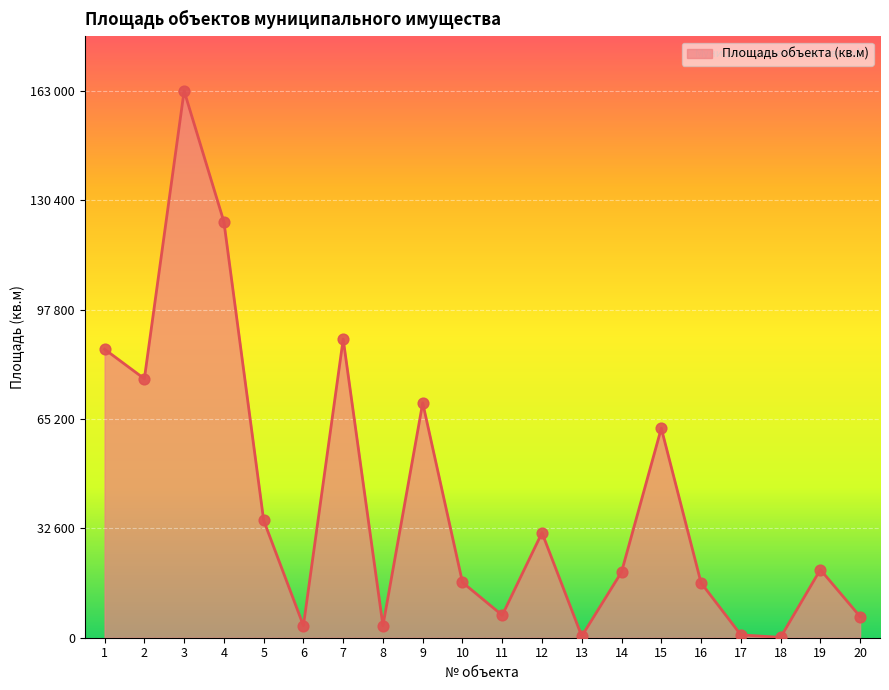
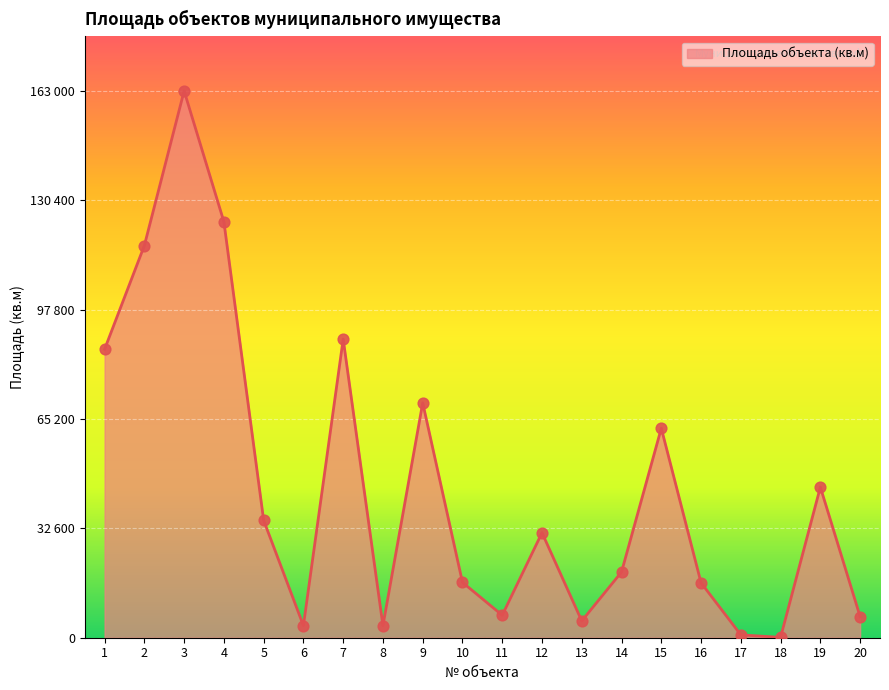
  {
    "1": 86000,
-   "2": 77000,
+   "2": 117000,
    "3": 163000,
    "4": 124000,
    "5": 35000,
    "6": 4000,
    "7": 89000,
    "8": 4000,
    "9": 70000,
    "10": 17000,
    "11": 7000,
    "12": 31000,
-   "13": 0,
+   "13": 5000,
    "14": 20000,
    "15": 62000,
    "16": 16000,
    "17": 1000,
    "18": 0,
-   "19": 20000,
+   "19": 45000,
    "20": 6000
  }
